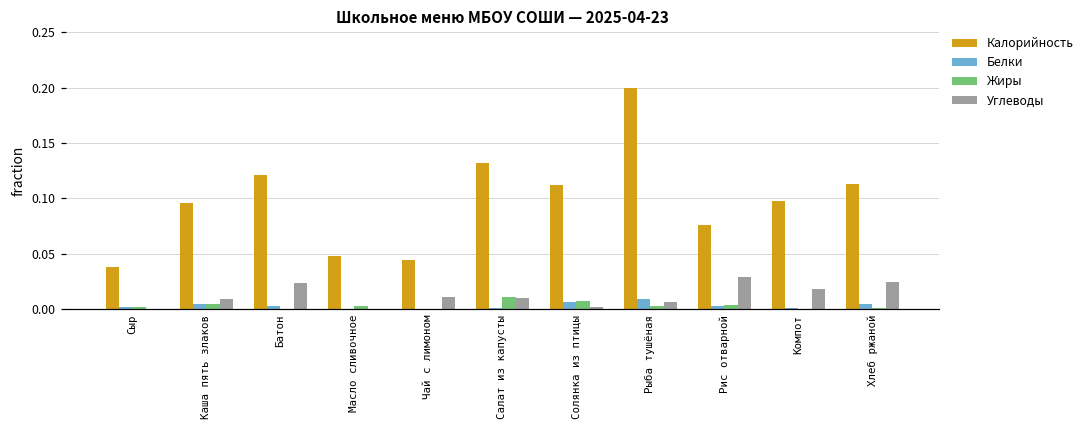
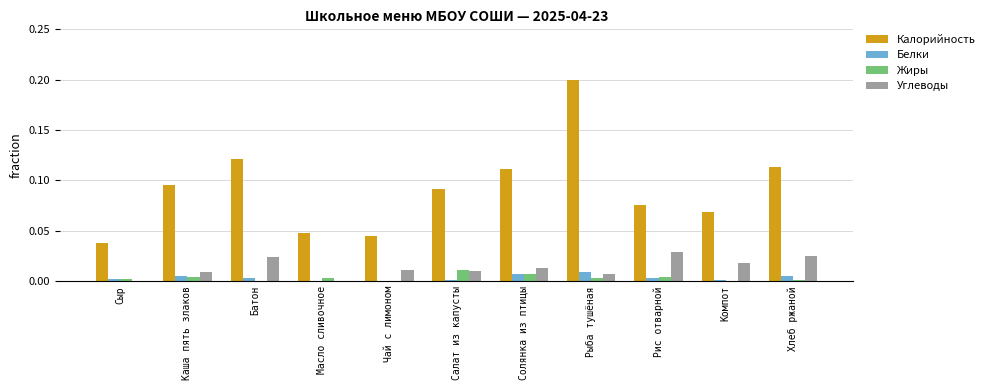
  {
    "Калорийность": {
      "Сыр": 0.038,
      "Каша пять злаков": 0.096,
      "Батон": 0.121,
      "Масло сливочное": 0.048,
      "Чай с лимоном": 0.045,
-     "Салат из капусты": 0.132,
+     "Салат из капусты": 0.092,
      "Солянка из птицы": 0.112,
      "Рыба тушёная": 0.200,
      "Рис отварной": 0.076,
-     "Компот": 0.098,
+     "Компот": 0.068,
      "Хлеб ржаной": 0.113
    },
    "Белки": {
      "Каша пять злаков": 0.005,
      "Батон": 0.003,
      "Масло сливочное": 0.000,
      "Чай с лимоном": 0.000,
      "Солянка из птицы": 0.007,
      "Рыба тушёная": 0.010,
      "Рис отварной": 0.003,
      "Хлеб ржаной": 0.005
    },
    "Жиры": {
      "Каша пять злаков": 0.004,
      "Масло сливочное": 0.003,
      "Чай с лимоном": 0.000,
      "Салат из капусты": 0.011,
      "Солянка из птицы": 0.007,
      "Рыба тушёная": 0.003,
      "Рис отварной": 0.004,
      "Компот": 0.000
    },
    "Углеводы": {
      "Сыр": 0.000,
      "Каша пять злаков": 0.009,
      "Батон": 0.024,
      "Чай с лимоном": 0.011,
      "Салат из капусты": 0.010,
-     "Солянка из птицы": 0.002,
+     "Солянка из птицы": 0.013,
      "Рыба тушёная": 0.007,
      "Рис отварной": 0.029,
      "Компот": 0.018,
      "Хлеб ржаной": 0.025
    }
  }
